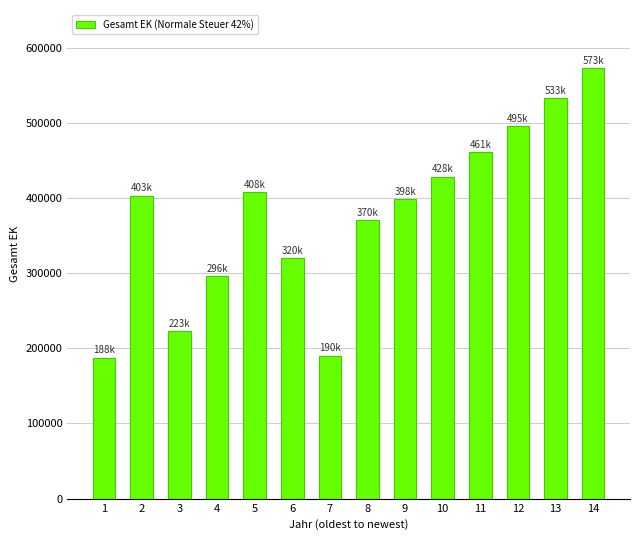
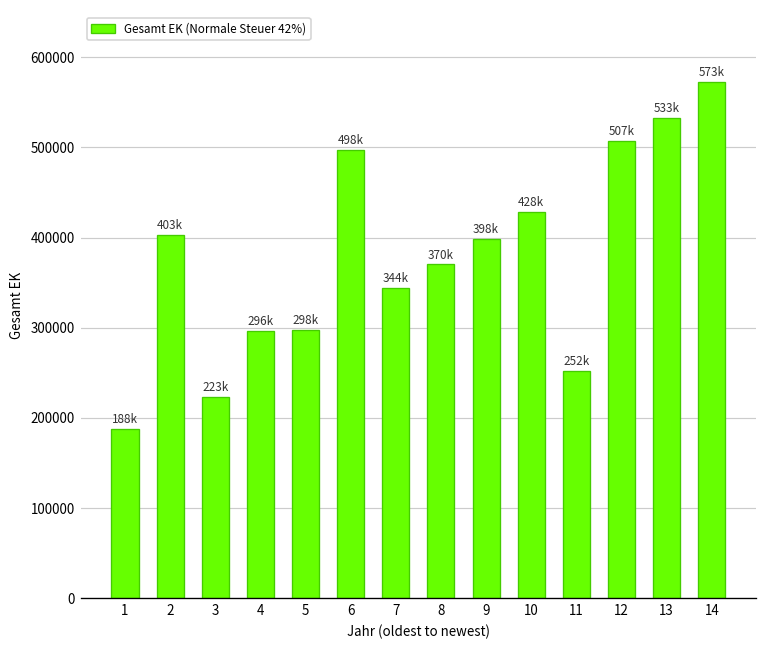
  {
    "1": "188k",
    "2": "403k",
    "3": "223k",
    "4": "296k",
-   "5": "408k",
-   "6": "320k",
-   "7": "190k",
+   "5": "298k",
+   "6": "498k",
+   "7": "344k",
    "8": "370k",
    "9": "398k",
    "10": "428k",
-   "11": "461k",
-   "12": "495k",
+   "11": "252k",
+   "12": "507k",
    "13": "533k",
    "14": "573k"
  }
